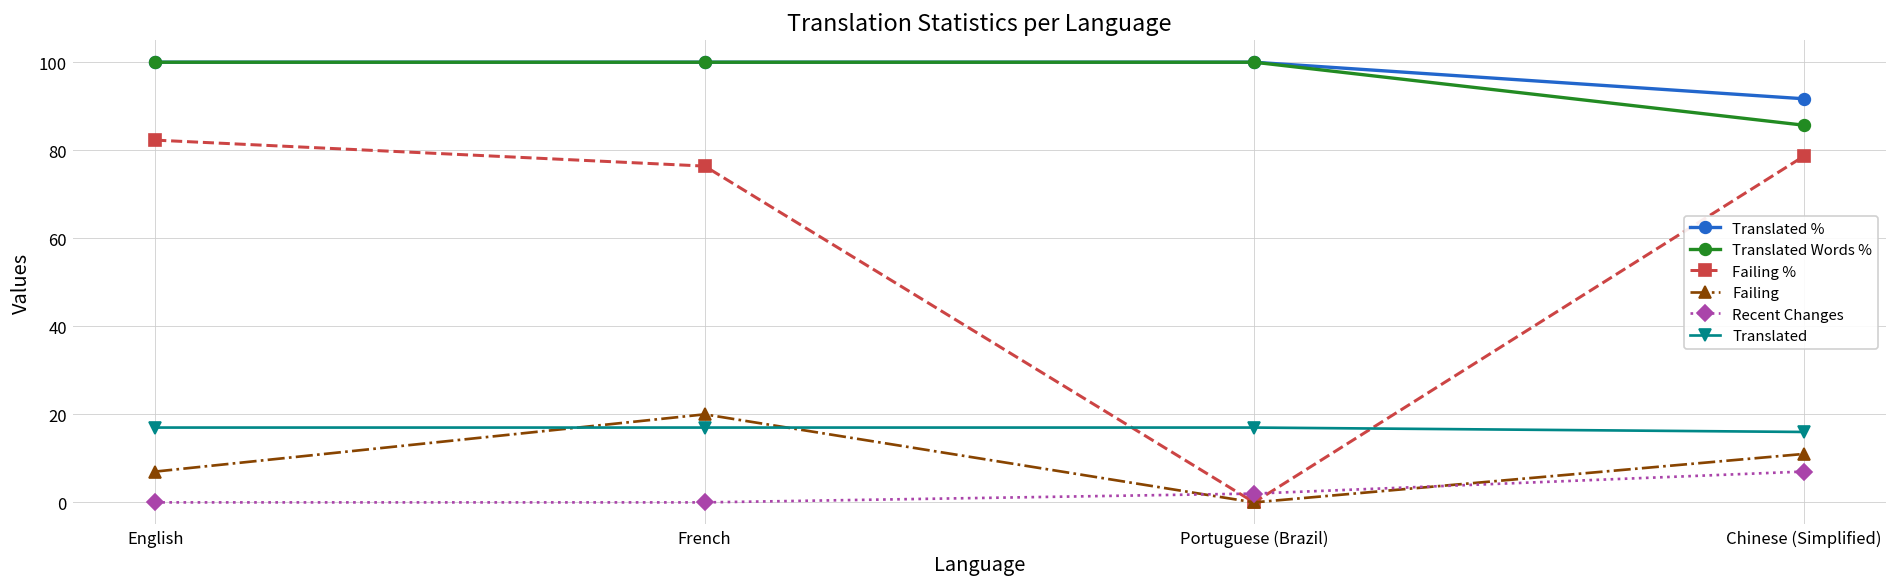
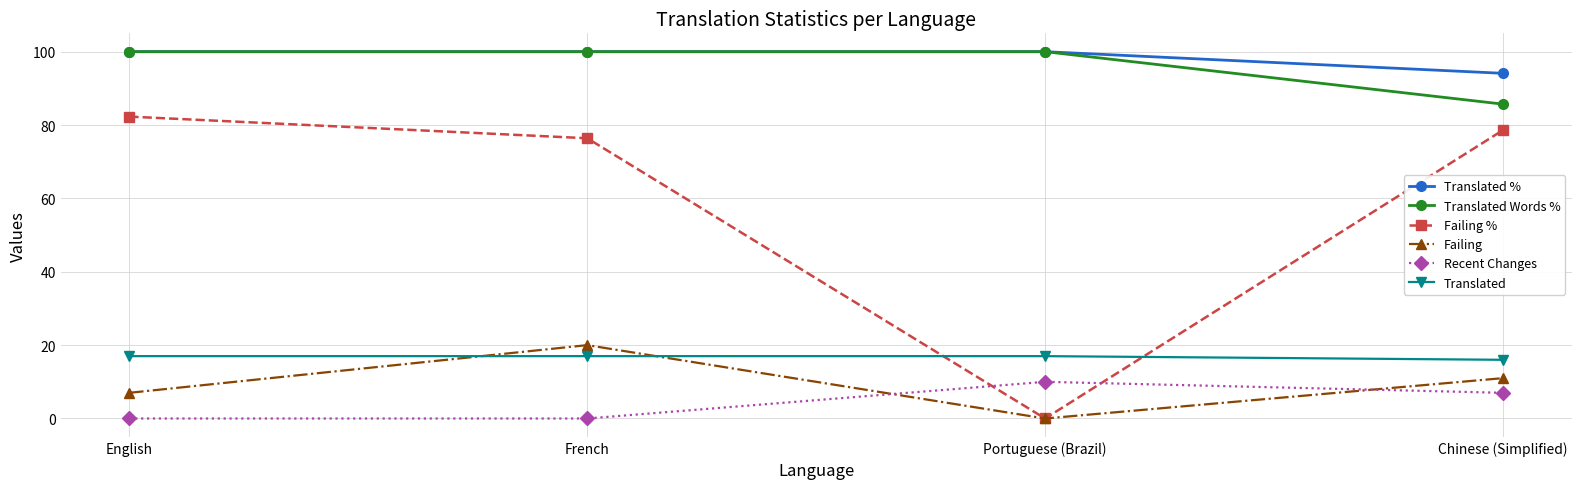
  {
    "Translated %": {
-     "Chinese (Simplified)": 92
+     "Chinese (Simplified)": 94
    },
    "Translated Words %": {
      "Chinese (Simplified)": 86
    },
    "Failing %": {
      "English": 82,
      "French": 76,
      "Chinese (Simplified)": 79
    },
    "Failing": {
      "English": 7,
      "French": 20,
      "Chinese (Simplified)": 11
    },
    "Recent Changes": {
      "English": 0,
      "French": 0,
-     "Portuguese (Brazil)": 2,
+     "Portuguese (Brazil)": 10,
      "Chinese (Simplified)": 7
    },
    "Translated": {
      "English": 17,
      "French": 17,
      "Portuguese (Brazil)": 17,
      "Chinese (Simplified)": 16
    }
  }
